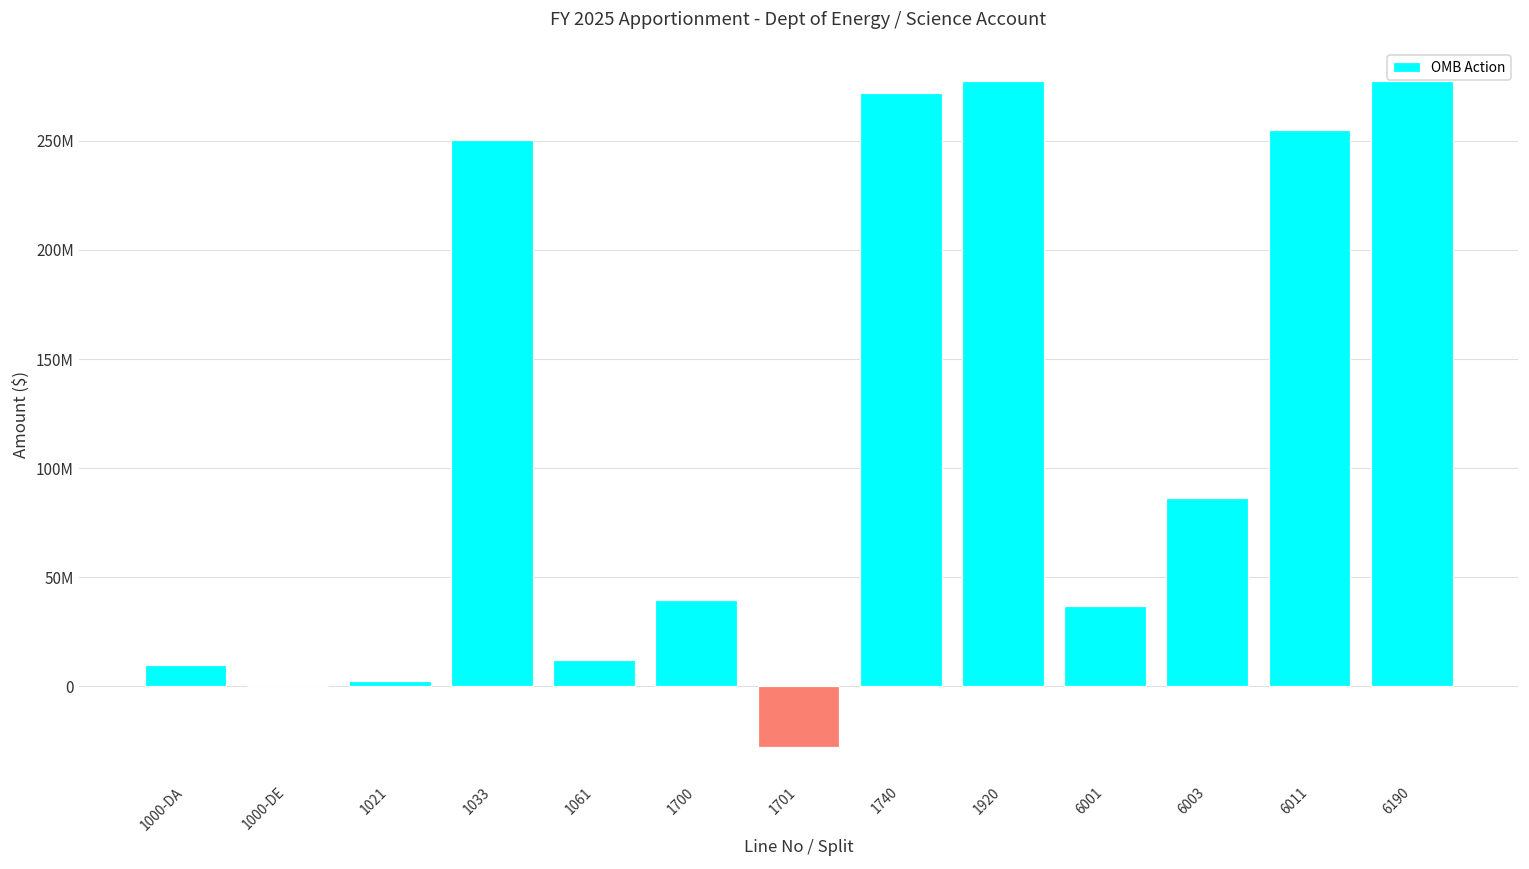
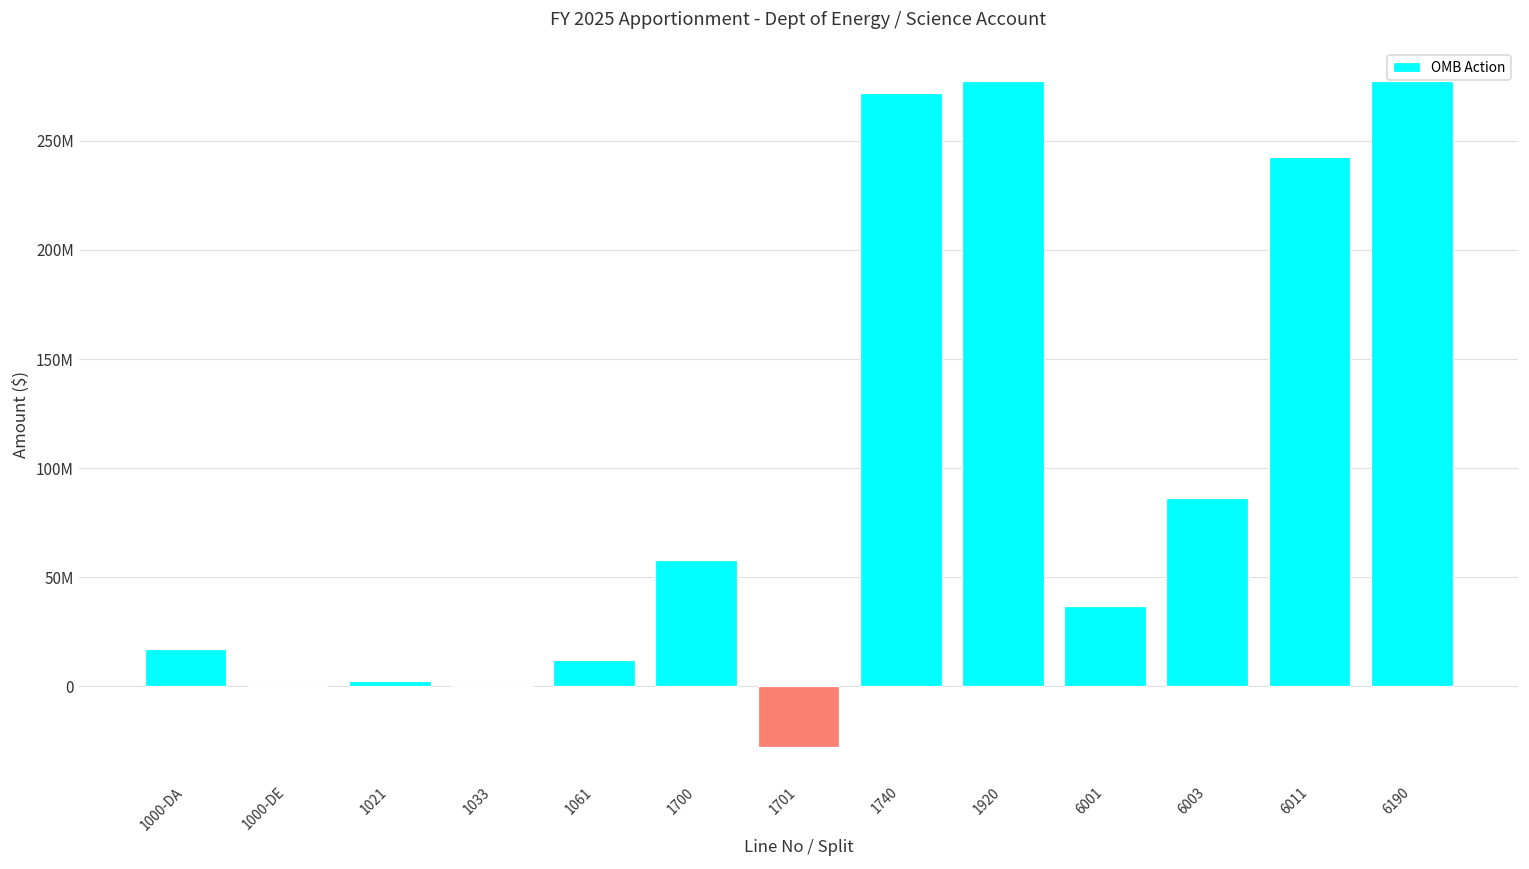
  {
-   "1000-DA": 10000000,
+   "1000-DA": 17000000,
    "1000-DE": 0,
    "1021": 3000000,
-   "1033": 250000000,
+   "1033": 0,
    "1061": 12000000,
-   "1700": 40000000,
+   "1700": 58000000,
    "1701": -28000000,
    "1740": 272000000,
    "1920": 277000000,
    "6001": 37000000,
    "6003": 87000000,
-   "6011": 255000000,
+   "6011": 243000000,
    "6190": 277000000
  }
